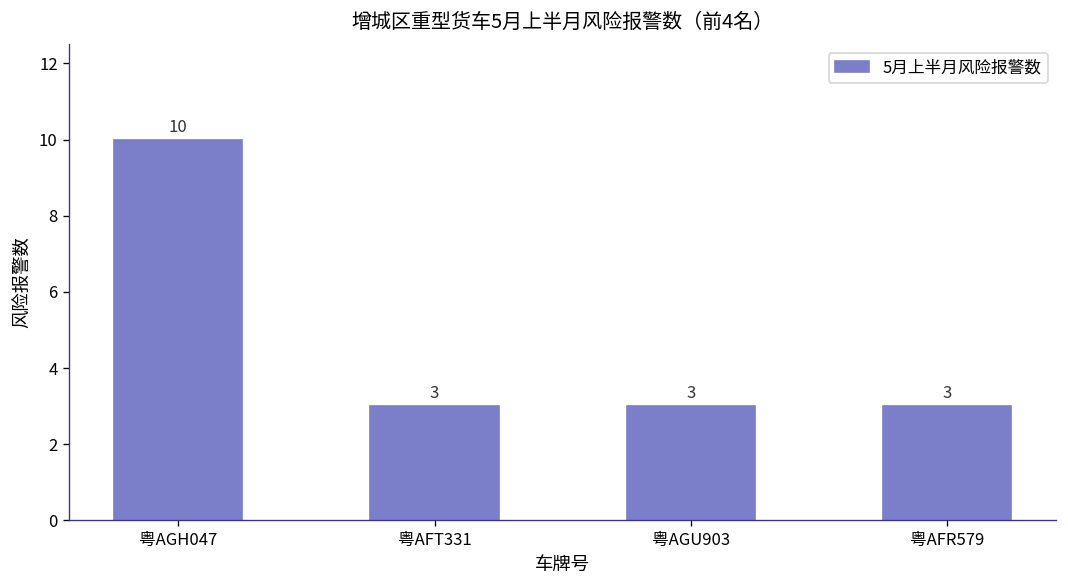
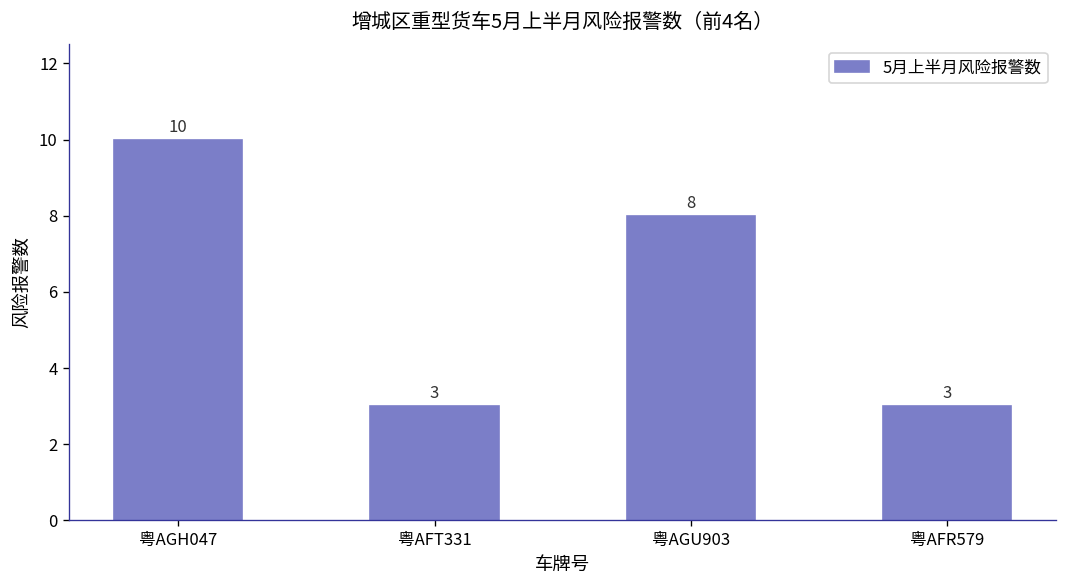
  {
    "粤AGH047": 10,
    "粤AFT331": 3,
-   "粤AGU903": 3,
+   "粤AGU903": 8,
    "粤AFR579": 3
  }
